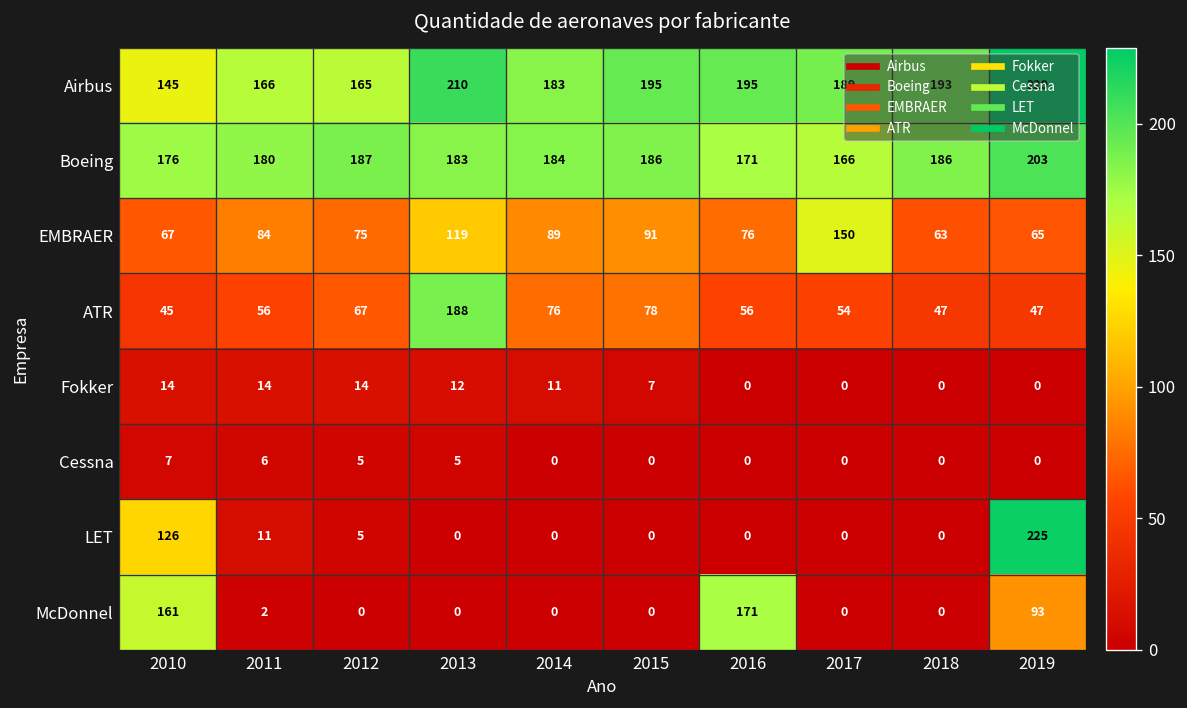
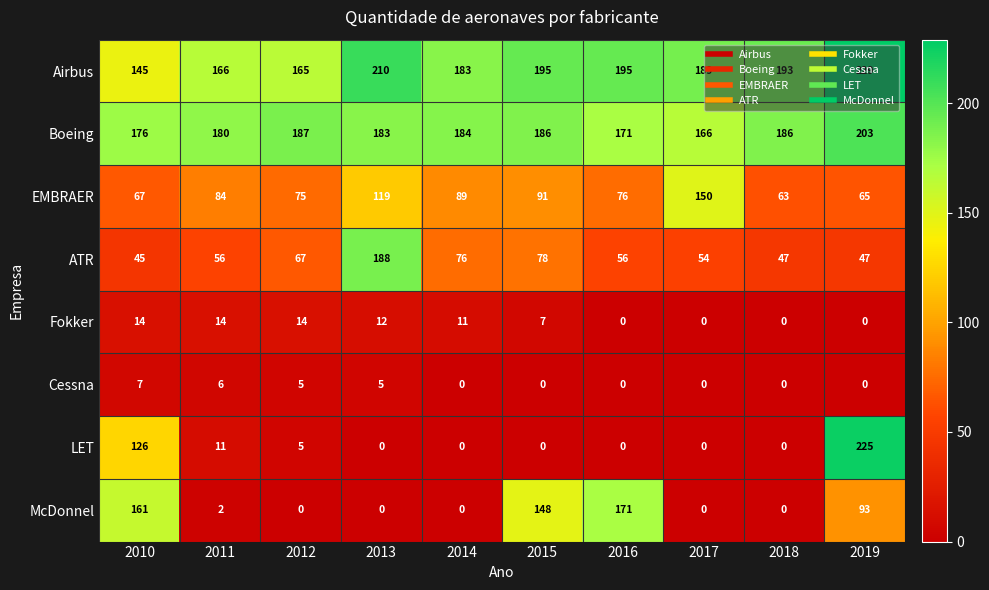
  {
    "Airbus": {
      "2010": 145,
      "2011": 166,
      "2012": 165,
      "2013": 210,
      "2014": 183,
      "2015": 195,
      "2016": 195
    },
    "Boeing": {
      "2010": 176,
      "2011": 180,
      "2012": 187,
      "2013": 183,
      "2014": 184,
      "2015": 186,
      "2016": 171,
      "2017": 166,
      "2018": 186,
      "2019": 203
    },
    "EMBRAER": {
      "2010": 67,
      "2011": 84,
      "2012": 75,
      "2013": 119,
      "2014": 89,
      "2015": 91,
      "2016": 76,
      "2017": 150,
      "2018": 63,
      "2019": 65
    },
    "ATR": {
      "2010": 45,
      "2011": 56,
      "2012": 67,
      "2013": 188,
      "2014": 76,
      "2015": 78,
      "2016": 56,
      "2017": 54,
      "2018": 47,
      "2019": 47
    },
    "Fokker": {
      "2010": 14,
      "2011": 14,
      "2012": 14,
      "2013": 12,
      "2014": 11,
      "2015": 7,
      "2016": 0,
      "2017": 0,
      "2018": 0,
      "2019": 0
    },
    "Cessna": {
      "2010": 7,
      "2011": 6,
      "2012": 5,
      "2013": 5,
      "2014": 0,
      "2015": 0,
      "2016": 0,
      "2017": 0,
      "2018": 0,
      "2019": 0
    },
    "LET": {
      "2010": 126,
      "2011": 11,
      "2012": 5,
      "2013": 0,
      "2014": 0,
      "2015": 0,
      "2016": 0,
      "2017": 0,
      "2018": 0,
      "2019": 225
    },
    "McDonnel": {
      "2010": 161,
      "2011": 2,
      "2012": 0,
      "2013": 0,
      "2014": 0,
-     "2015": 0,
+     "2015": 148,
      "2016": 171,
      "2017": 0,
      "2018": 0,
      "2019": 93
    }
  }
